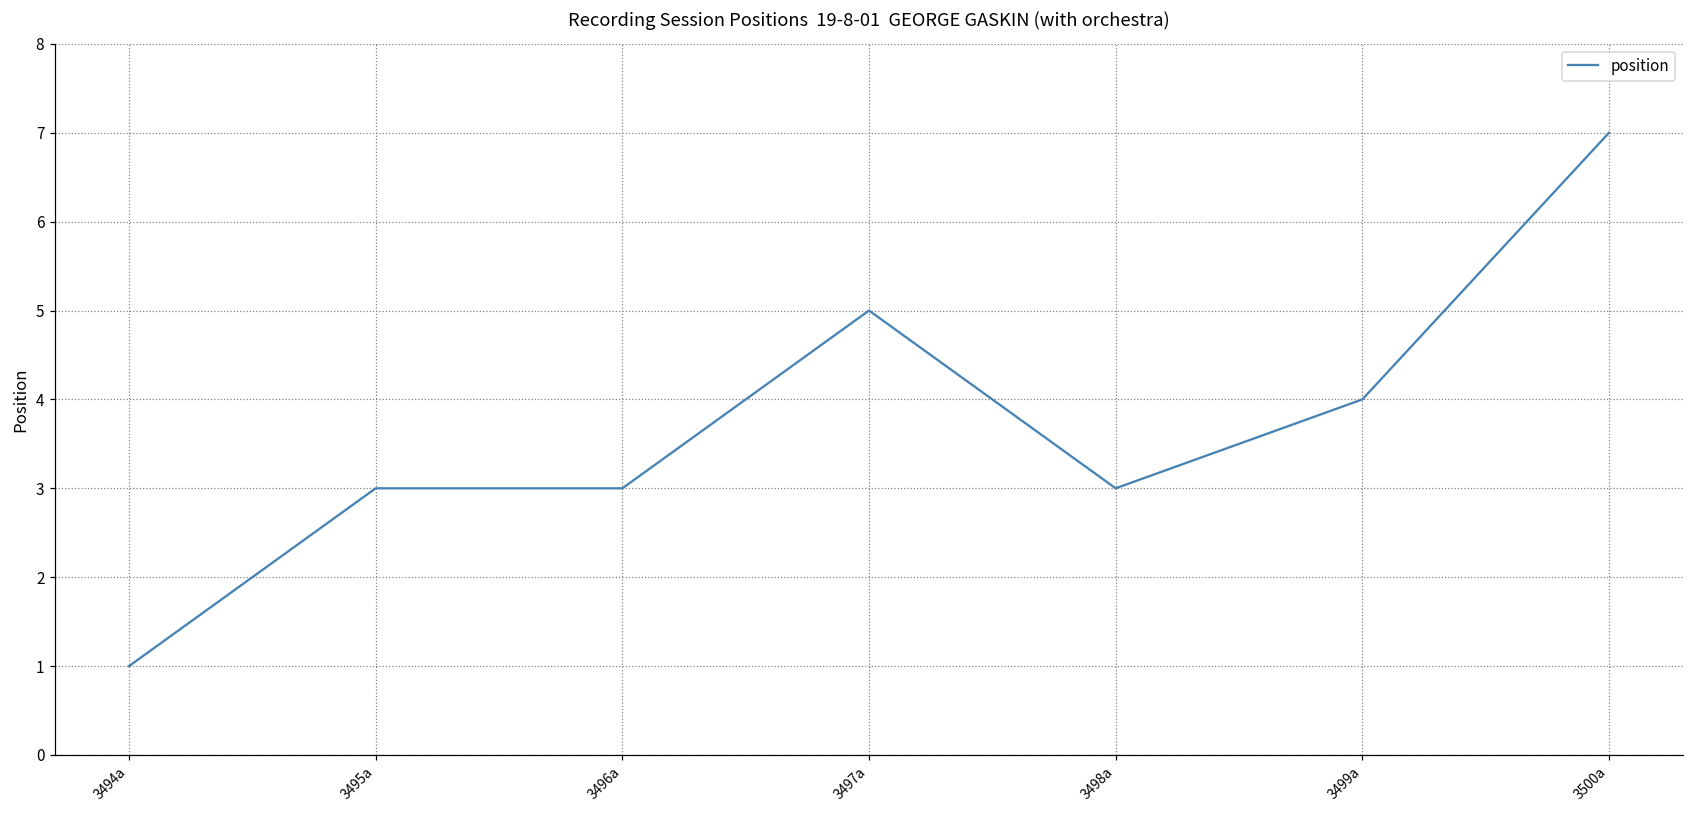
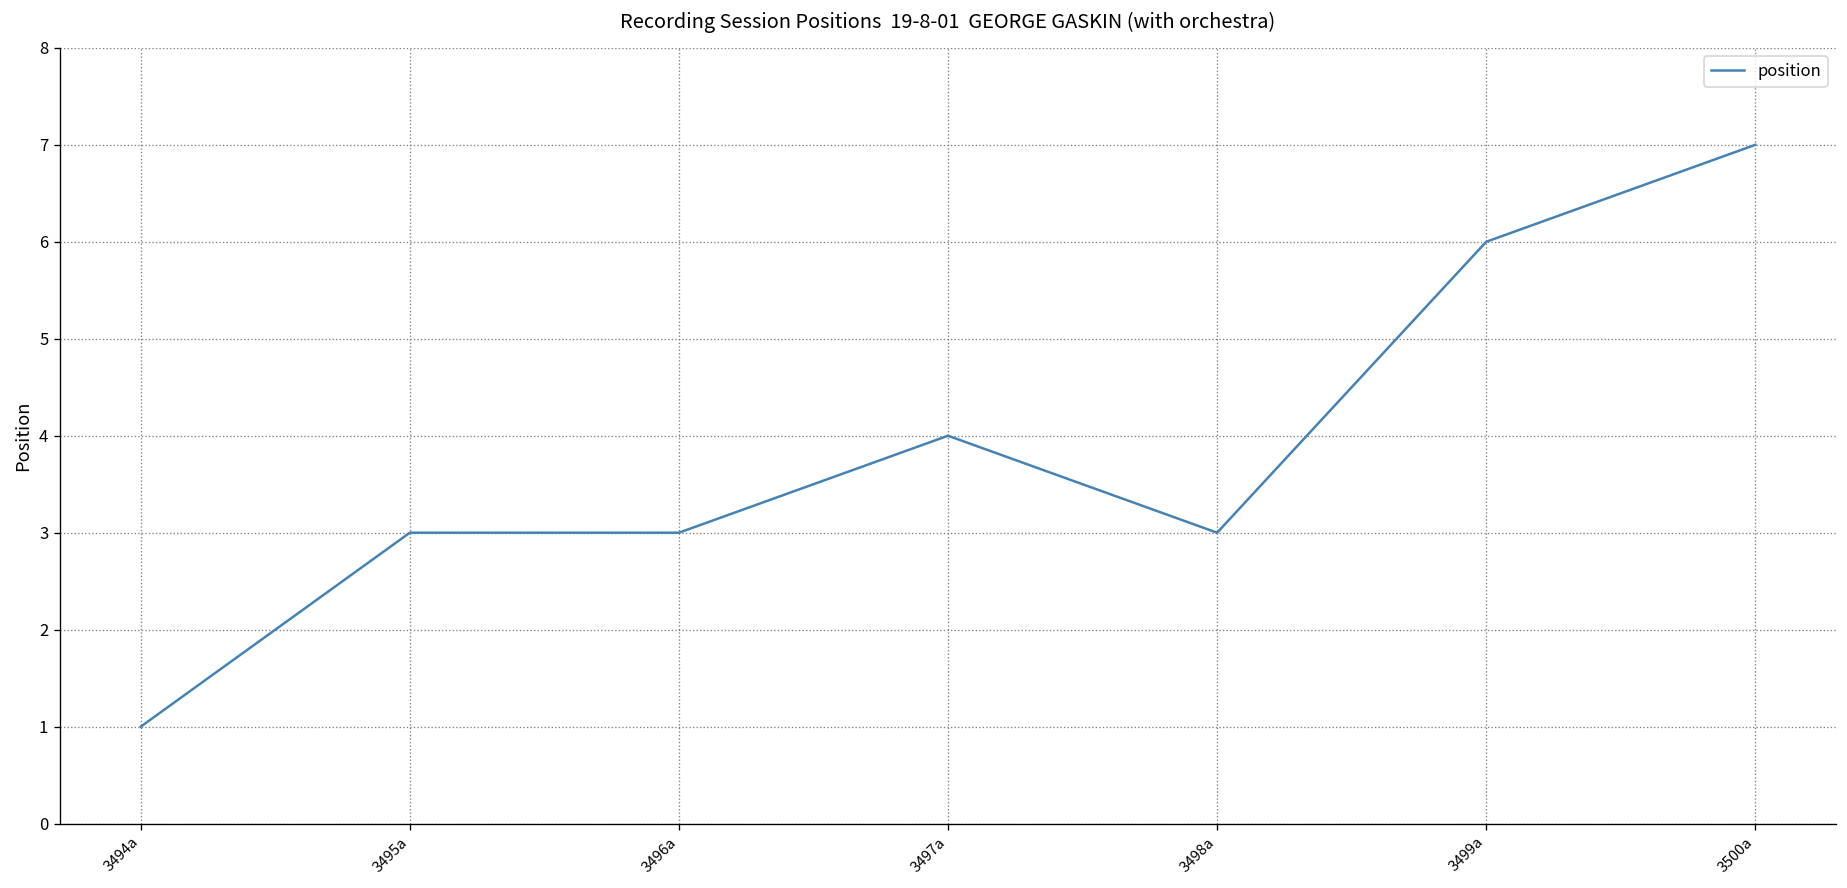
  {
    "3494a": 1,
    "3495a": 3,
    "3496a": 3,
-   "3497a": 5,
+   "3497a": 4,
    "3498a": 3,
-   "3499a": 4,
+   "3499a": 6,
    "3500a": 7
  }
